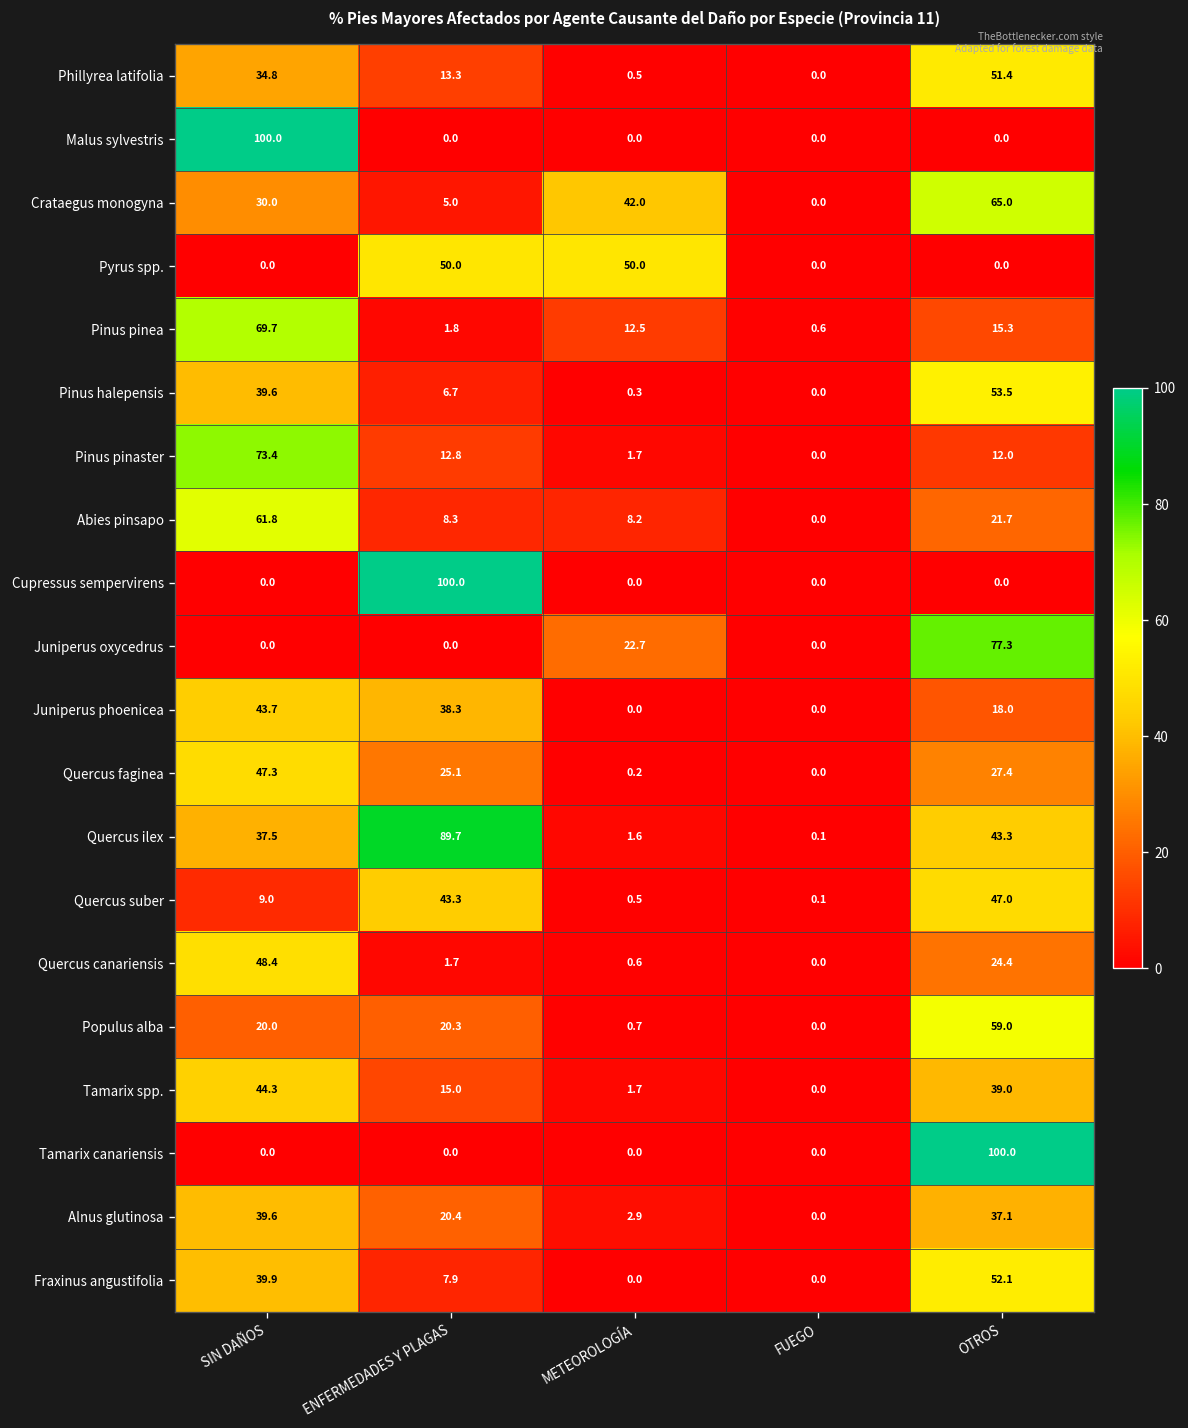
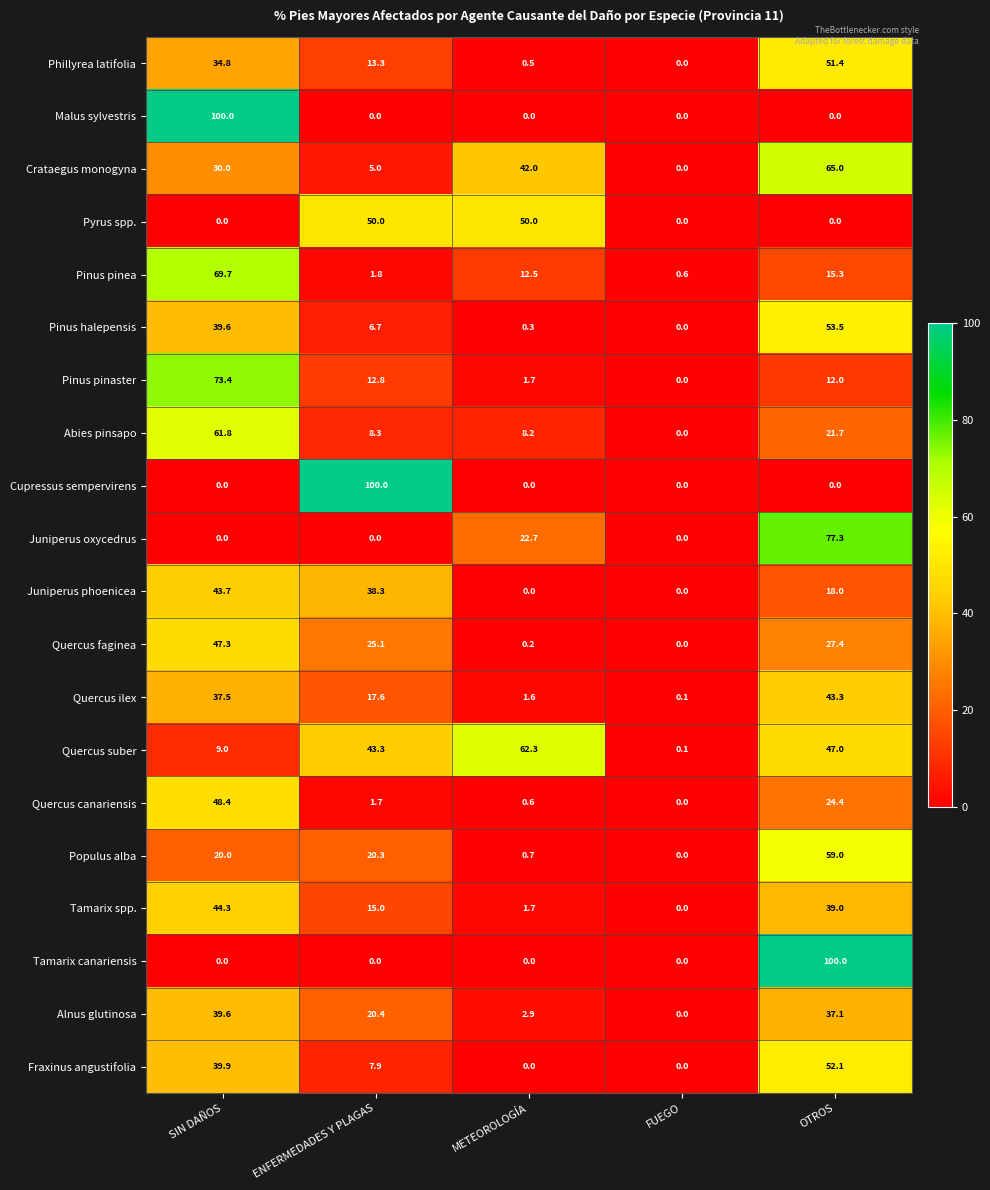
  {
    "Phillyrea latifolia": {
      "SIN DAÑOS": 34.8,
      "ENFERMEDADES Y PLAGAS": 13.3,
      "METEOROLOGÍA": 0.5,
      "FUEGO": 0.0,
      "OTROS": 51.4
    },
    "Malus sylvestris": {
      "SIN DAÑOS": 100.0,
      "ENFERMEDADES Y PLAGAS": 0.0,
      "METEOROLOGÍA": 0.0,
      "FUEGO": 0.0,
      "OTROS": 0.0
    },
    "Crataegus monogyna": {
      "SIN DAÑOS": 30.0,
      "ENFERMEDADES Y PLAGAS": 5.0,
      "METEOROLOGÍA": 42.0,
      "FUEGO": 0.0,
      "OTROS": 65.0
    },
    "Pyrus spp.": {
      "SIN DAÑOS": 0.0,
      "ENFERMEDADES Y PLAGAS": 50.0,
      "METEOROLOGÍA": 50.0,
      "FUEGO": 0.0,
      "OTROS": 0.0
    },
    "Pinus pinea": {
      "SIN DAÑOS": 69.7,
      "ENFERMEDADES Y PLAGAS": 1.8,
      "METEOROLOGÍA": 12.5,
      "FUEGO": 0.6,
      "OTROS": 15.3
    },
    "Pinus halepensis": {
      "SIN DAÑOS": 39.6,
      "ENFERMEDADES Y PLAGAS": 6.7,
      "METEOROLOGÍA": 0.3,
      "FUEGO": 0.0,
      "OTROS": 53.5
    },
    "Pinus pinaster": {
      "SIN DAÑOS": 73.4,
      "ENFERMEDADES Y PLAGAS": 12.8,
      "METEOROLOGÍA": 1.7,
      "FUEGO": 0.0,
      "OTROS": 12.0
    },
    "Abies pinsapo": {
      "SIN DAÑOS": 61.8,
      "ENFERMEDADES Y PLAGAS": 8.3,
      "METEOROLOGÍA": 8.2,
      "FUEGO": 0.0,
      "OTROS": 21.7
    },
    "Cupressus sempervirens": {
      "SIN DAÑOS": 0.0,
      "ENFERMEDADES Y PLAGAS": 100.0,
      "METEOROLOGÍA": 0.0,
      "FUEGO": 0.0,
      "OTROS": 0.0
    },
    "Juniperus oxycedrus": {
      "SIN DAÑOS": 0.0,
      "ENFERMEDADES Y PLAGAS": 0.0,
      "METEOROLOGÍA": 22.7,
      "FUEGO": 0.0,
      "OTROS": 77.3
    },
    "Juniperus phoenicea": {
      "SIN DAÑOS": 43.7,
      "ENFERMEDADES Y PLAGAS": 38.3,
      "METEOROLOGÍA": 0.0,
      "FUEGO": 0.0,
      "OTROS": 18.0
    },
    "Quercus faginea": {
      "SIN DAÑOS": 47.3,
      "ENFERMEDADES Y PLAGAS": 25.1,
      "METEOROLOGÍA": 0.2,
      "FUEGO": 0.0,
      "OTROS": 27.4
    },
    "Quercus ilex": {
      "SIN DAÑOS": 37.5,
-     "ENFERMEDADES Y PLAGAS": 89.7,
+     "ENFERMEDADES Y PLAGAS": 17.6,
      "METEOROLOGÍA": 1.6,
      "FUEGO": 0.1,
      "OTROS": 43.3
    },
    "Quercus suber": {
      "SIN DAÑOS": 9.0,
      "ENFERMEDADES Y PLAGAS": 43.3,
-     "METEOROLOGÍA": 0.5,
+     "METEOROLOGÍA": 62.3,
      "FUEGO": 0.1,
      "OTROS": 47.0
    },
    "Quercus canariensis": {
      "SIN DAÑOS": 48.4,
      "ENFERMEDADES Y PLAGAS": 1.7,
      "METEOROLOGÍA": 0.6,
      "FUEGO": 0.0,
      "OTROS": 24.4
    },
    "Populus alba": {
      "SIN DAÑOS": 20.0,
      "ENFERMEDADES Y PLAGAS": 20.3,
      "METEOROLOGÍA": 0.7,
      "FUEGO": 0.0,
      "OTROS": 59.0
    },
    "Tamarix spp.": {
      "SIN DAÑOS": 44.3,
      "ENFERMEDADES Y PLAGAS": 15.0,
      "METEOROLOGÍA": 1.7,
      "FUEGO": 0.0,
      "OTROS": 39.0
    },
    "Tamarix canariensis": {
      "SIN DAÑOS": 0.0,
      "ENFERMEDADES Y PLAGAS": 0.0,
      "METEOROLOGÍA": 0.0,
      "FUEGO": 0.0,
      "OTROS": 100.0
    },
    "Alnus glutinosa": {
      "SIN DAÑOS": 39.6,
      "ENFERMEDADES Y PLAGAS": 20.4,
      "METEOROLOGÍA": 2.9,
      "FUEGO": 0.0,
      "OTROS": 37.1
    },
    "Fraxinus angustifolia": {
      "SIN DAÑOS": 39.9,
      "ENFERMEDADES Y PLAGAS": 7.9,
      "METEOROLOGÍA": 0.0,
      "FUEGO": 0.0,
      "OTROS": 52.1
    }
  }
